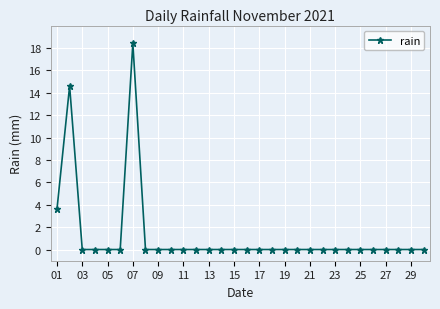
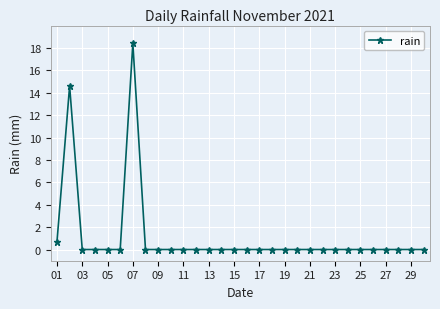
  {
-   "01": 3.6,
+   "01": 0.7,
    "03": 0.0,
    "05": 0.0,
    "07": 18.4,
    "09": 0.0,
    "11": 0.0,
    "13": 0.0,
    "15": 0.0,
    "17": 0.0,
    "19": 0.0,
    "21": 0.0,
    "23": 0.0,
    "25": 0.0,
    "27": 0.0,
    "29": 0.0
  }
